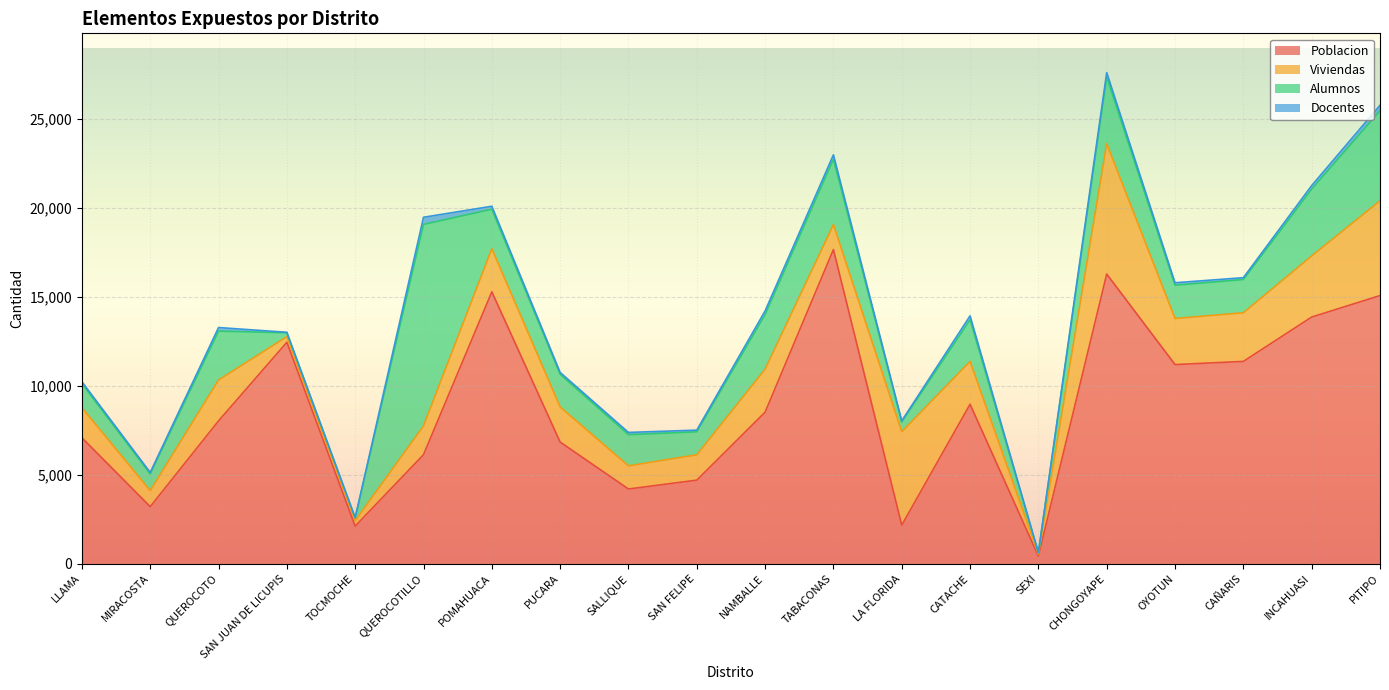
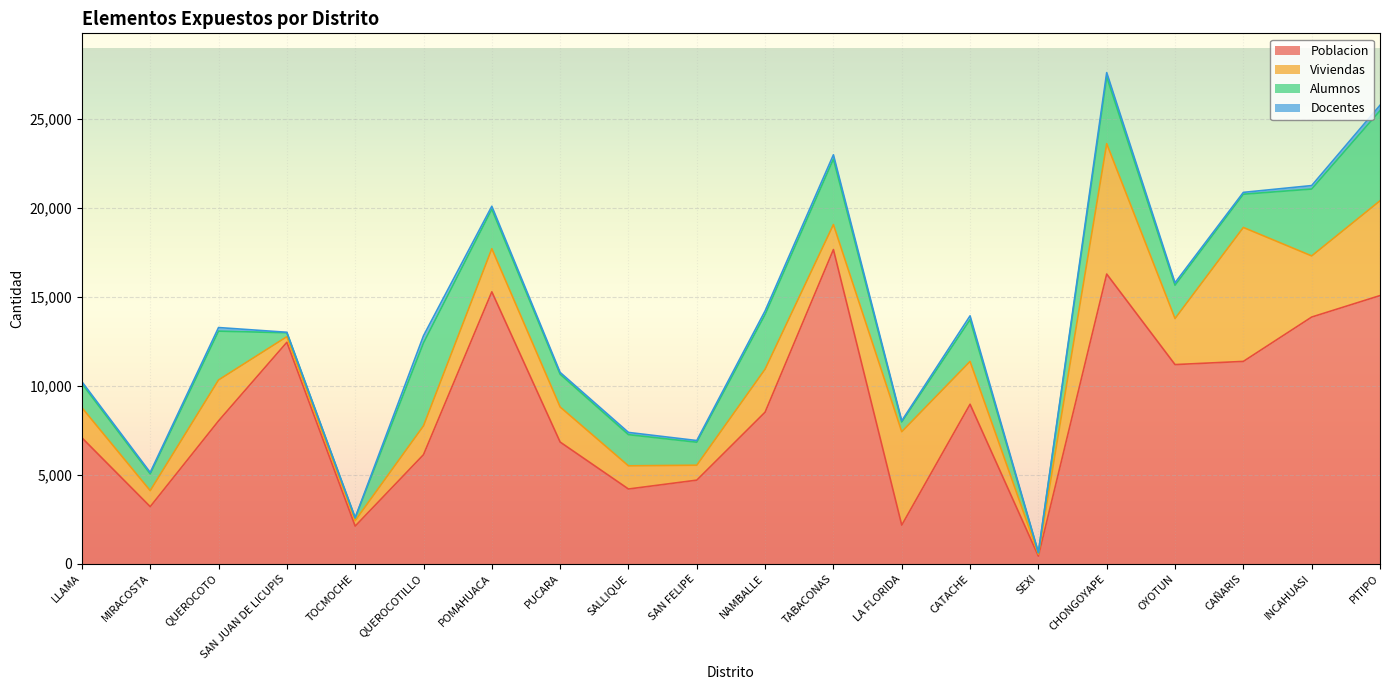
  {
    "Poblacion": {
      "LLAMA": "7,100",
      "MIRACOSTA": "3,200",
      "QUEROCOTO": "8,000",
      "SAN JUAN DE LICUPIS": "12,400",
      "TOCMOCHE": "2,100",
      "QUEROCOTILLO": "6,100",
      "POMAHUACA": "15,300",
      "PUCARA": "6,800",
      "SALLIQUE": "4,200",
      "SAN FELIPE": "4,700",
      "NAMBALLE": "8,500",
      "TABACONAS": "17,700",
      "LA FLORIDA": "2,200",
      "CATACHE": "9,000",
      "CHONGOYAPE": "16,300",
      "OYOTUN": "11,200",
      "CAÑARIS": "11,400",
      "INCAHUASI": "13,900",
      "PITIPO": "15,100"
    },
    "Viviendas": {
      "LLAMA": "1,700",
      "MIRACOSTA": "900",
      "QUEROCOTO": "2,300",
      "SAN JUAN DE LICUPIS": "300",
      "TOCMOCHE": "300",
      "QUEROCOTILLO": "1,600",
      "POMAHUACA": "2,400",
      "PUCARA": "2,000",
      "SALLIQUE": "1,300",
-     "SAN FELIPE": "1,400",
+     "SAN FELIPE": "800",
      "NAMBALLE": "2,400",
      "TABACONAS": "1,400",
      "LA FLORIDA": "5,200",
      "CATACHE": "2,400",
      "CHONGOYAPE": "7,300",
      "OYOTUN": "2,600",
-     "CAÑARIS": "2,700",
+     "CAÑARIS": "7,500",
      "INCAHUASI": "3,400",
      "PITIPO": "5,300"
    },
    "Alumnos": {
      "QUEROCOTO": "2,700",
-     "QUEROCOTILLO": "11,300",
+     "QUEROCOTILLO": "4,700",
      "POMAHUACA": "2,200",
      "NAMBALLE": "3,100",
      "TABACONAS": "3,700",
      "CATACHE": "2,300",
      "CHONGOYAPE": "3,800",
      "INCAHUASI": "3,800",
      "PITIPO": "5,100"
    },
    "Docentes": {
      "QUEROCOTO": "200",
      "QUEROCOTILLO": "400",
      "POMAHUACA": "200",
      "NAMBALLE": "200",
      "TABACONAS": "200",
      "CATACHE": "200",
      "CHONGOYAPE": "200",
      "INCAHUASI": "200",
      "PITIPO": "300"
    }
  }
